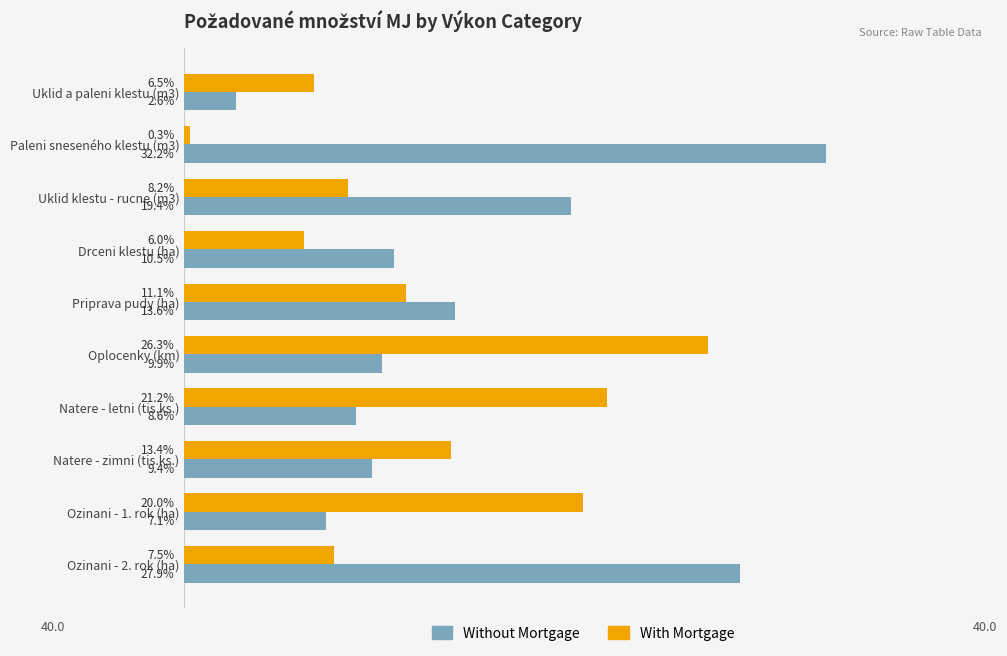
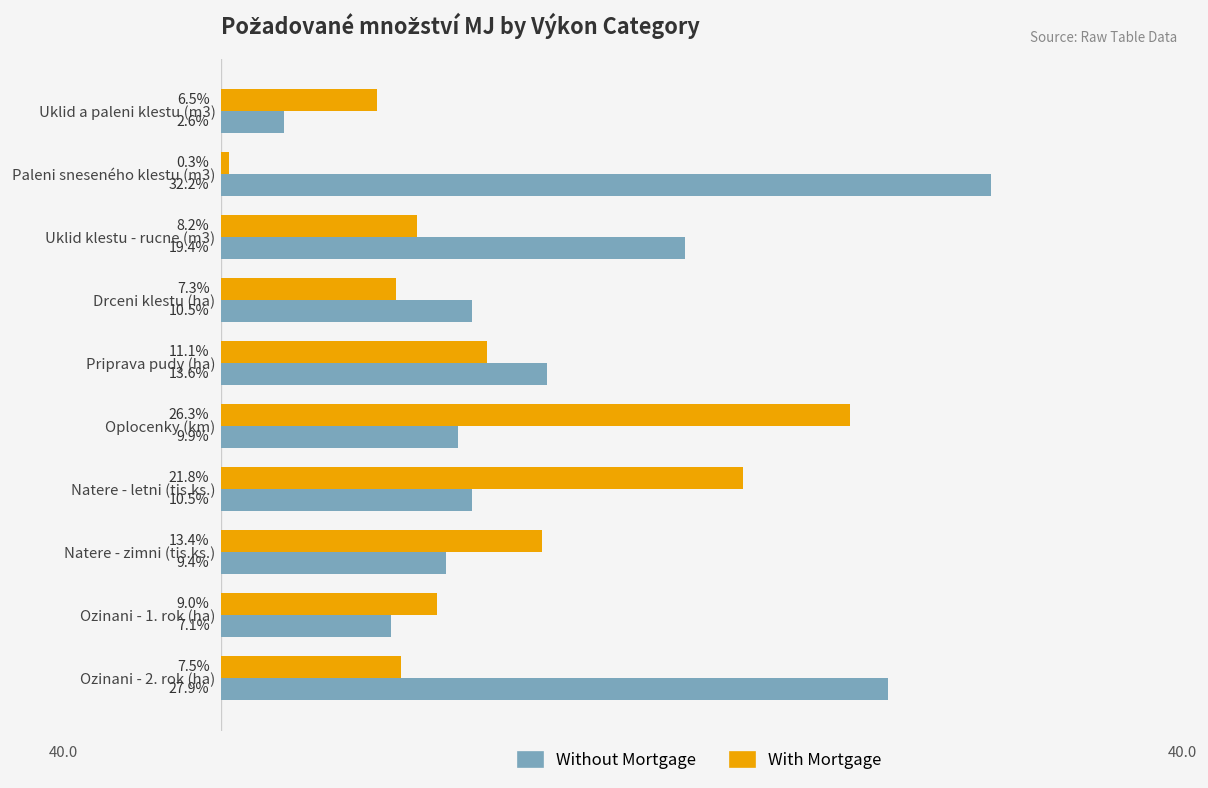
  {
    "Without Mortgage": {
-     "Natere - letni (tis.ks.)": "8.6%"
+     "Natere - letni (tis.ks.)": "10.5%"
    },
    "With Mortgage": {
      "Paleni sneseného klestu (m3)": "0.3%",
-     "Drceni klestu (ha)": "6.0%",
-     "Natere - letni (tis.ks.)": "21.2%",
-     "Ozinani - 1. rok (ha)": "20.0%"
+     "Drceni klestu (ha)": "7.3%",
+     "Natere - letni (tis.ks.)": "21.8%",
+     "Ozinani - 1. rok (ha)": "9.0%"
    }
  }
